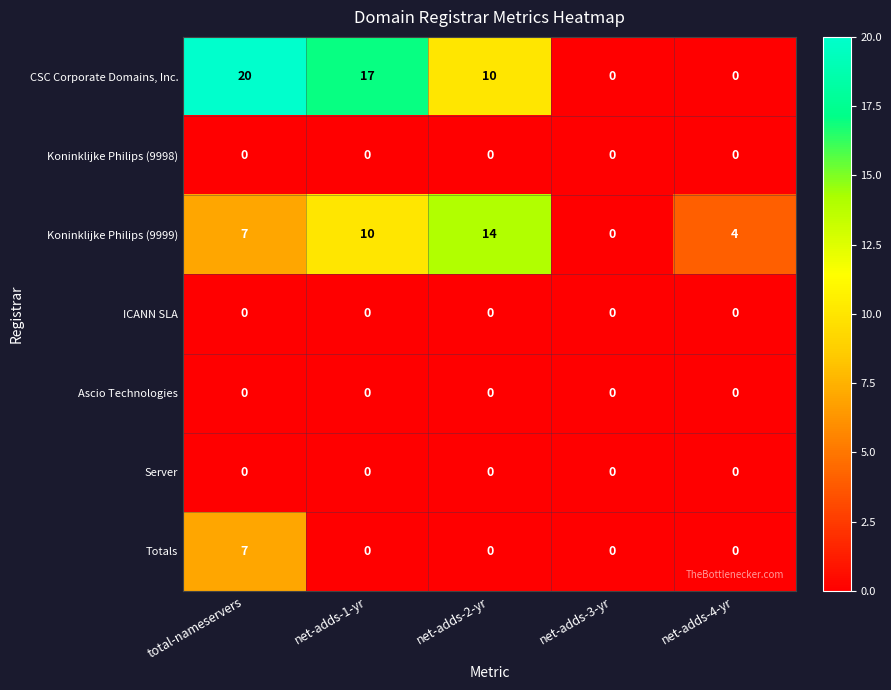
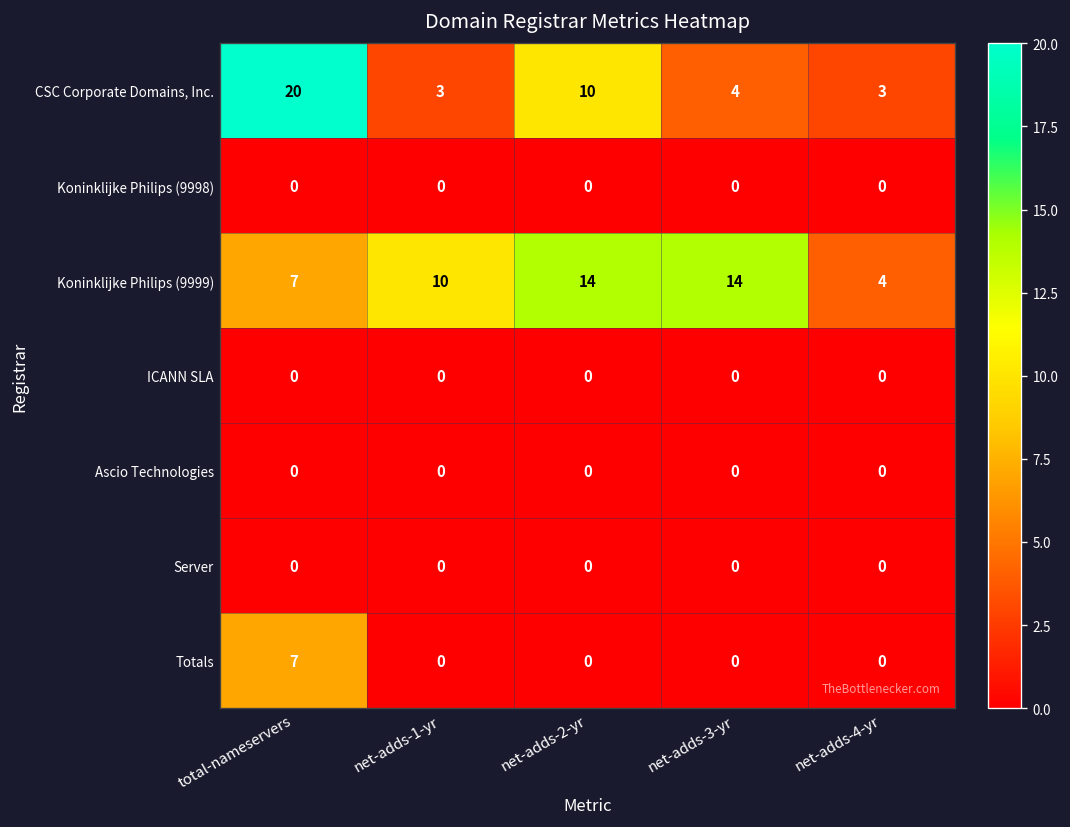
  {
    "CSC Corporate Domains, Inc.": {
      "total-nameservers": 20,
-     "net-adds-1-yr": 17,
+     "net-adds-1-yr": 3,
      "net-adds-2-yr": 10,
-     "net-adds-3-yr": 0,
-     "net-adds-4-yr": 0
+     "net-adds-3-yr": 4,
+     "net-adds-4-yr": 3
    },
    "Koninklijke Philips (9998)": {
      "total-nameservers": 0,
      "net-adds-1-yr": 0,
      "net-adds-2-yr": 0,
      "net-adds-3-yr": 0,
      "net-adds-4-yr": 0
    },
    "Koninklijke Philips (9999)": {
      "total-nameservers": 7,
      "net-adds-1-yr": 10,
      "net-adds-2-yr": 14,
-     "net-adds-3-yr": 0,
+     "net-adds-3-yr": 14,
      "net-adds-4-yr": 4
    },
    "ICANN SLA": {
      "total-nameservers": 0,
      "net-adds-1-yr": 0,
      "net-adds-2-yr": 0,
      "net-adds-3-yr": 0,
      "net-adds-4-yr": 0
    },
    "Ascio Technologies": {
      "total-nameservers": 0,
      "net-adds-1-yr": 0,
      "net-adds-2-yr": 0,
      "net-adds-3-yr": 0,
      "net-adds-4-yr": 0
    },
    "Server": {
      "total-nameservers": 0,
      "net-adds-1-yr": 0,
      "net-adds-2-yr": 0,
      "net-adds-3-yr": 0,
      "net-adds-4-yr": 0
    },
    "Totals": {
      "total-nameservers": 7,
      "net-adds-1-yr": 0,
      "net-adds-2-yr": 0,
      "net-adds-3-yr": 0
    }
  }
